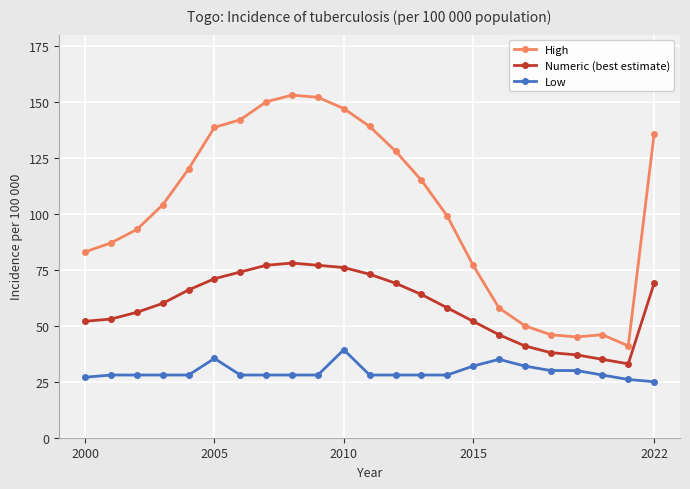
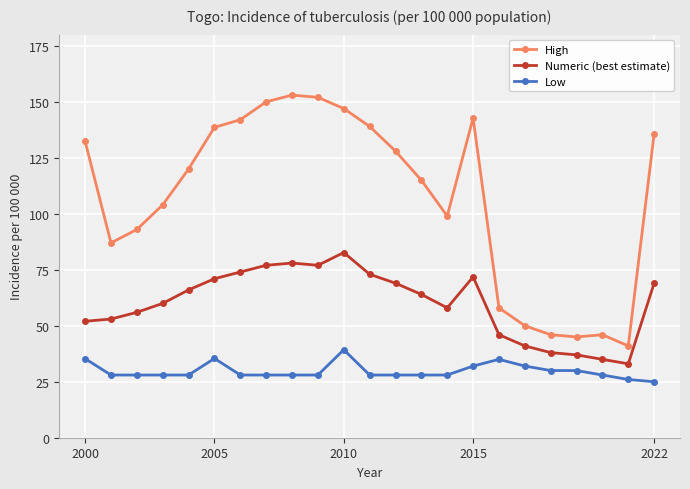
  {
    "High": {
-     "2000": 83,
+     "2000": 132,
      "2005": 139,
      "2010": 147,
-     "2015": 77,
+     "2015": 143,
      "2022": 136
    },
    "Numeric (best estimate)": {
      "2000": 52,
      "2005": 71,
-     "2010": 76,
-     "2015": 52,
+     "2010": 83,
+     "2015": 72,
      "2022": 69
    },
    "Low": {
-     "2000": 27,
+     "2000": 35,
      "2005": 35,
      "2010": 39,
      "2015": 32,
      "2022": 25
    }
  }
